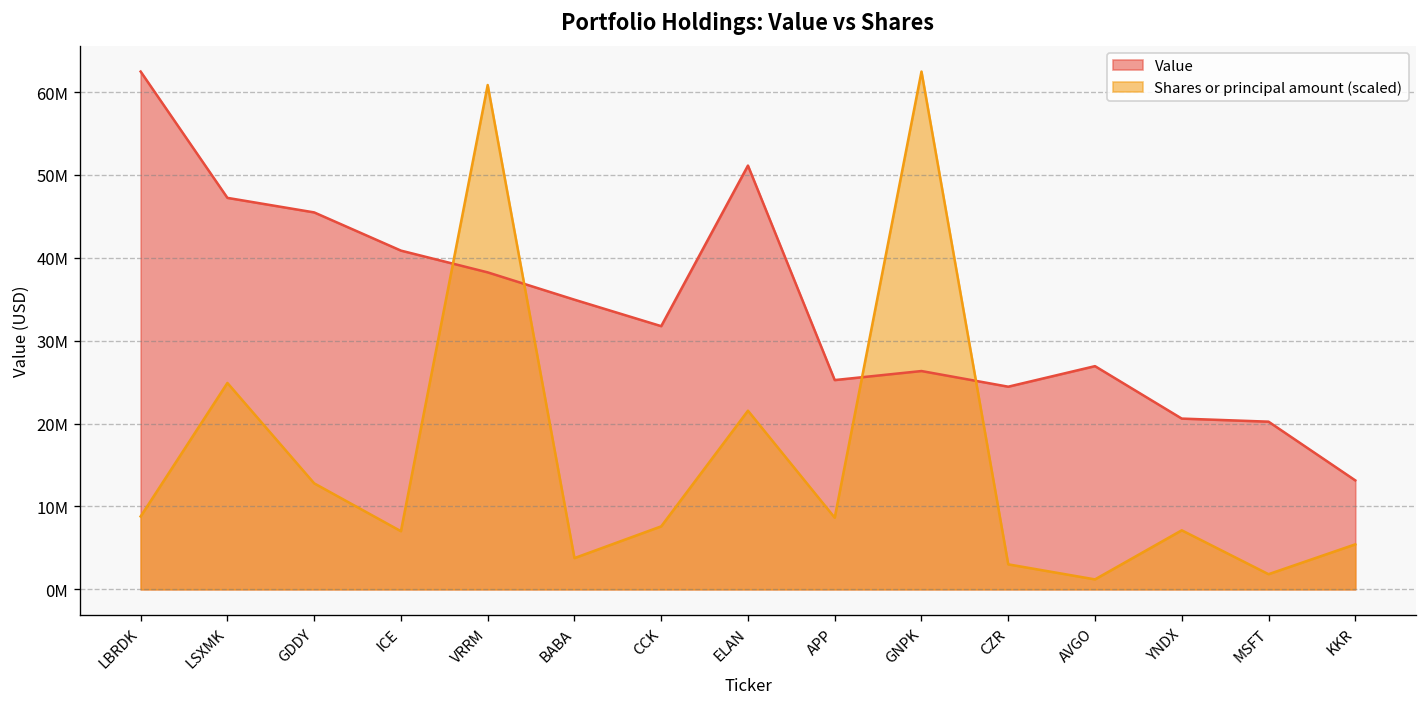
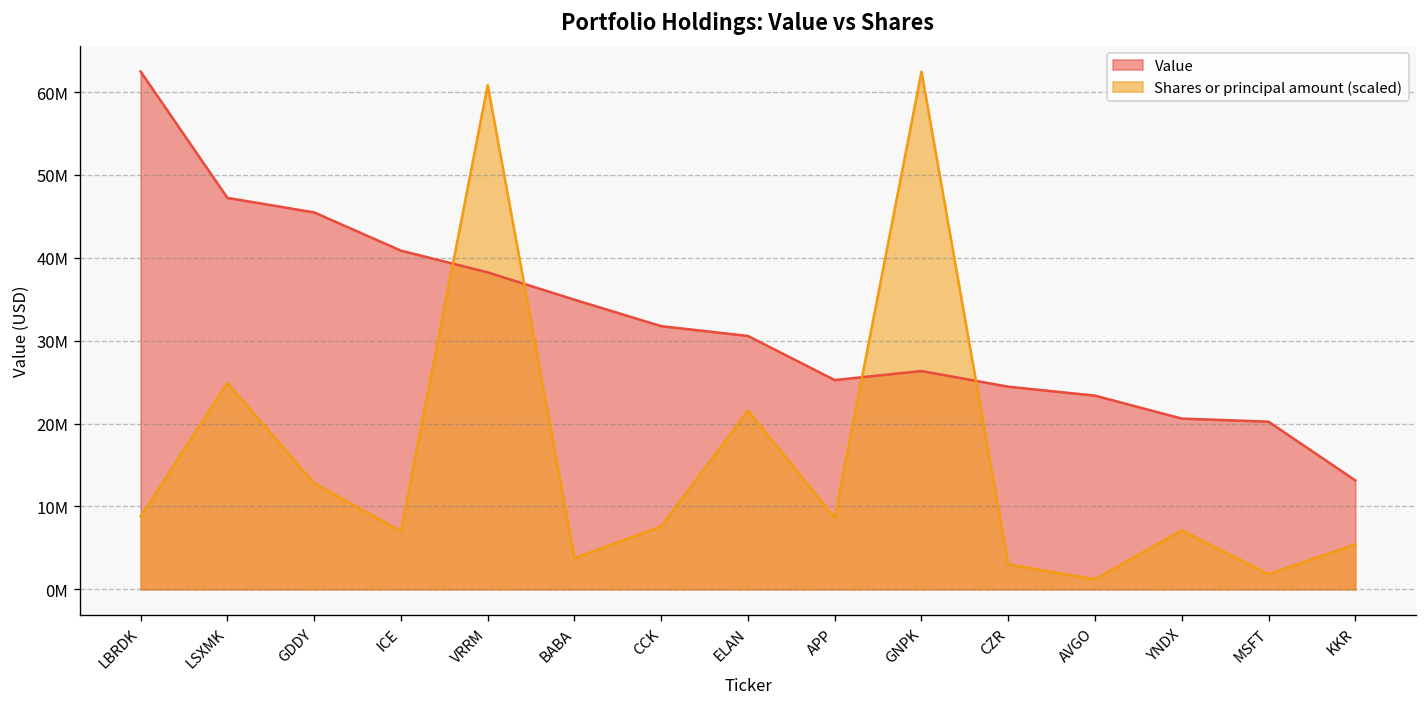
  {
    "Value": {
      "LBRDK": 62000000,
      "LSXMK": 47000000,
      "GDDY": 45000000,
      "ICE": 41000000,
      "VRRM": 38000000,
      "BABA": 35000000,
      "CCK": 32000000,
-     "ELAN": 51000000,
+     "ELAN": 31000000,
      "APP": 25000000,
      "GNPK": 26000000,
      "CZR": 24000000,
-     "AVGO": 27000000,
+     "AVGO": 23000000,
      "YNDX": 21000000,
      "MSFT": 20000000,
      "KKR": 13000000
    },
    "Shares or principal amount (scaled)": {
      "LBRDK": 9000000,
      "LSXMK": 25000000,
      "GDDY": 13000000,
      "ICE": 7000000,
      "VRRM": 61000000,
      "BABA": 4000000,
      "CCK": 8000000,
      "ELAN": 22000000,
      "APP": 9000000,
      "GNPK": 62000000,
      "CZR": 3000000,
      "AVGO": 1000000,
      "YNDX": 7000000,
      "MSFT": 2000000,
      "KKR": 5000000
    }
  }
